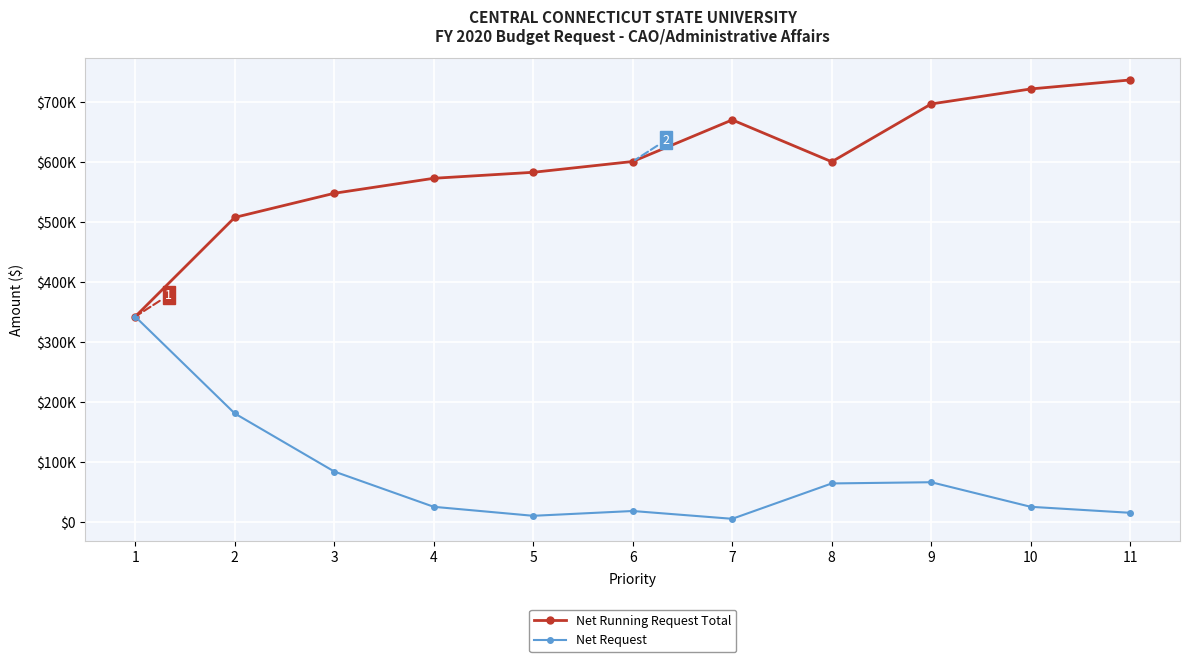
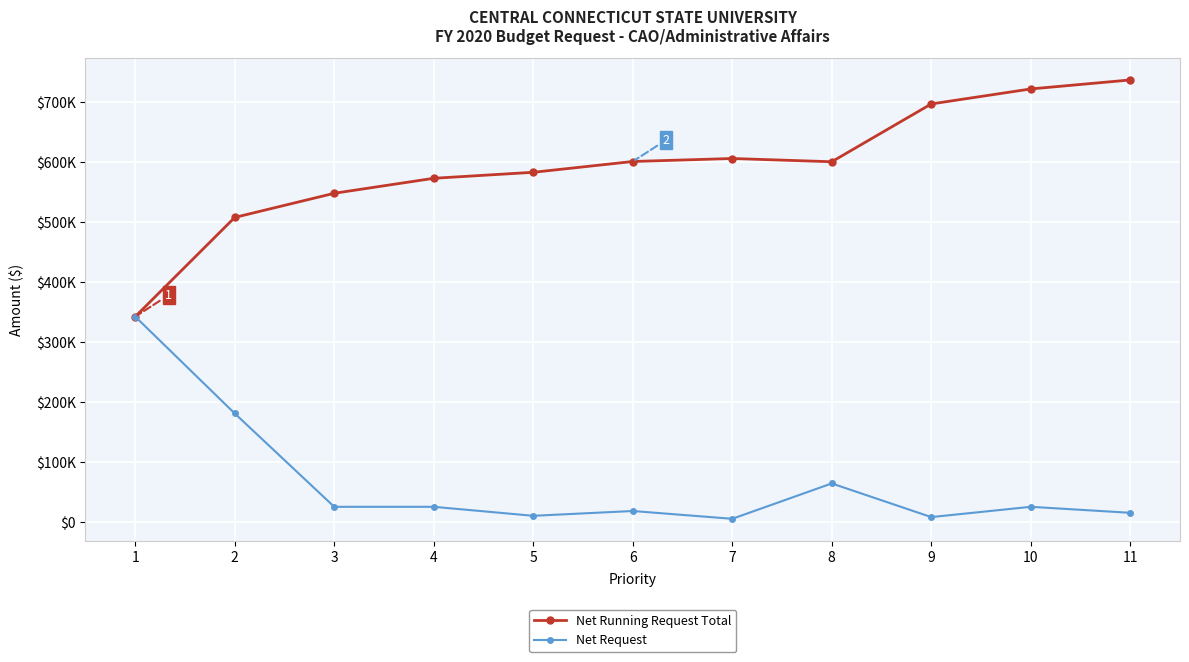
  {
    "Net Running Request Total": {
      "2": "$510000",
      "3": "$550000",
      "4": "$570000",
      "5": "$580000",
      "6": "$600000",
-     "7": "$670000",
+     "7": "$610000",
      "8": "$600000",
      "9": "$700000",
      "10": "$720000",
      "11": "$740000"
    },
    "Net Request": {
      "2": "$180000",
-     "3": "$80000",
+     "3": "$30000",
      "4": "$30000",
      "5": "$10000",
      "6": "$20000",
      "7": "$10000",
      "8": "$60000",
-     "9": "$70000",
+     "9": "$10000",
      "10": "$30000",
      "11": "$20000"
    }
  }
